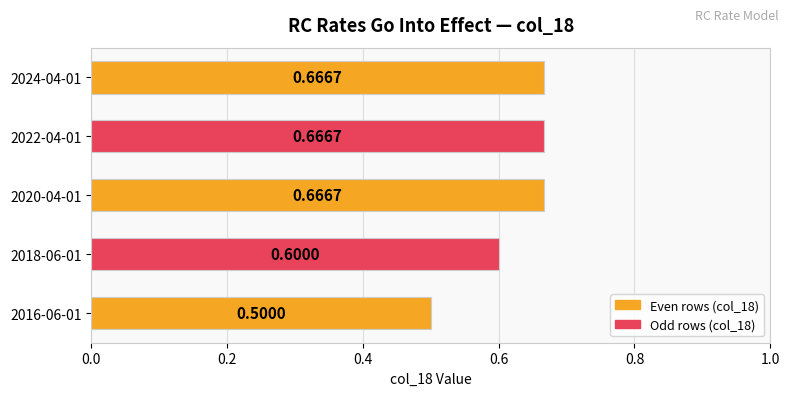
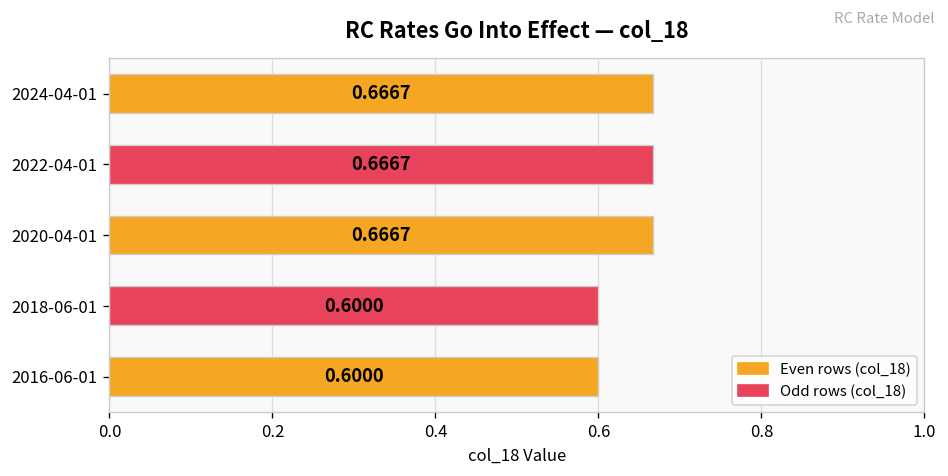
  {
    "2024-04-01": 0.6667,
    "2022-04-01": 0.6667,
    "2020-04-01": 0.6667,
    "2018-06-01": 0.6000,
-   "2016-06-01": 0.5000
+   "2016-06-01": 0.6000
  }
